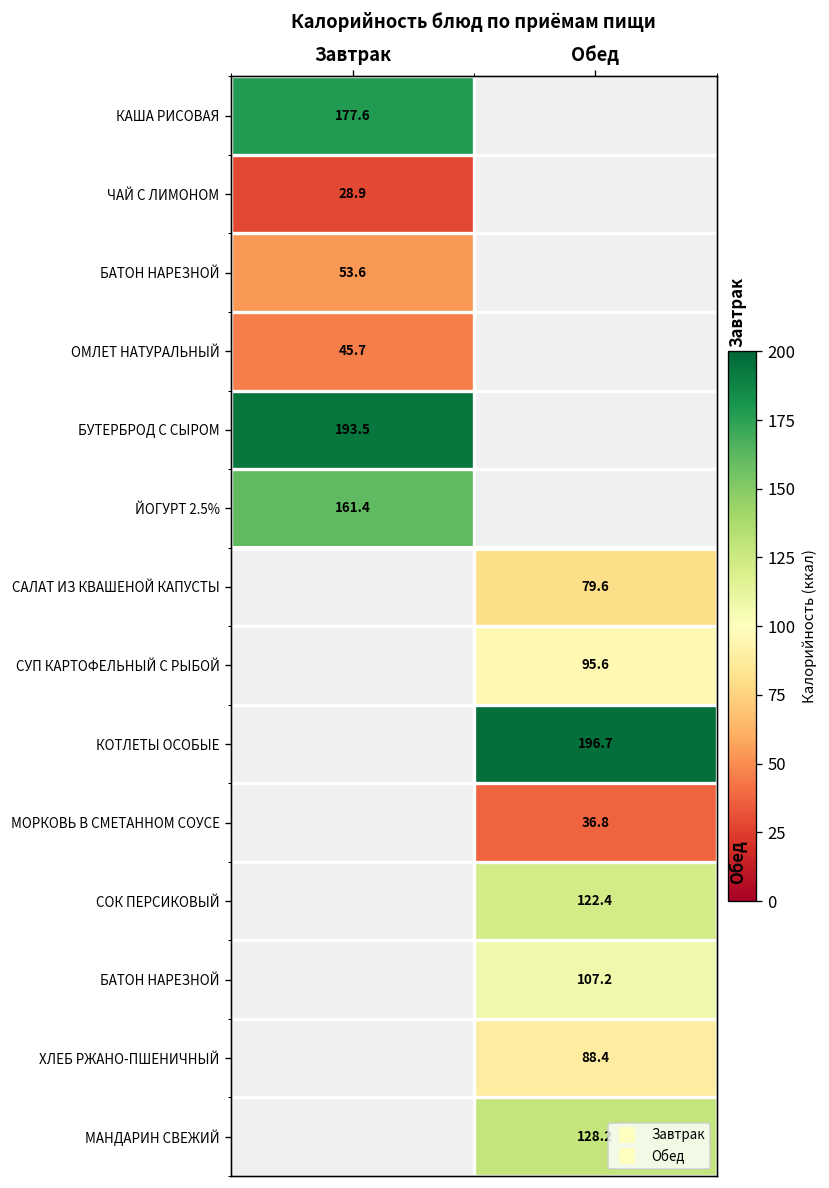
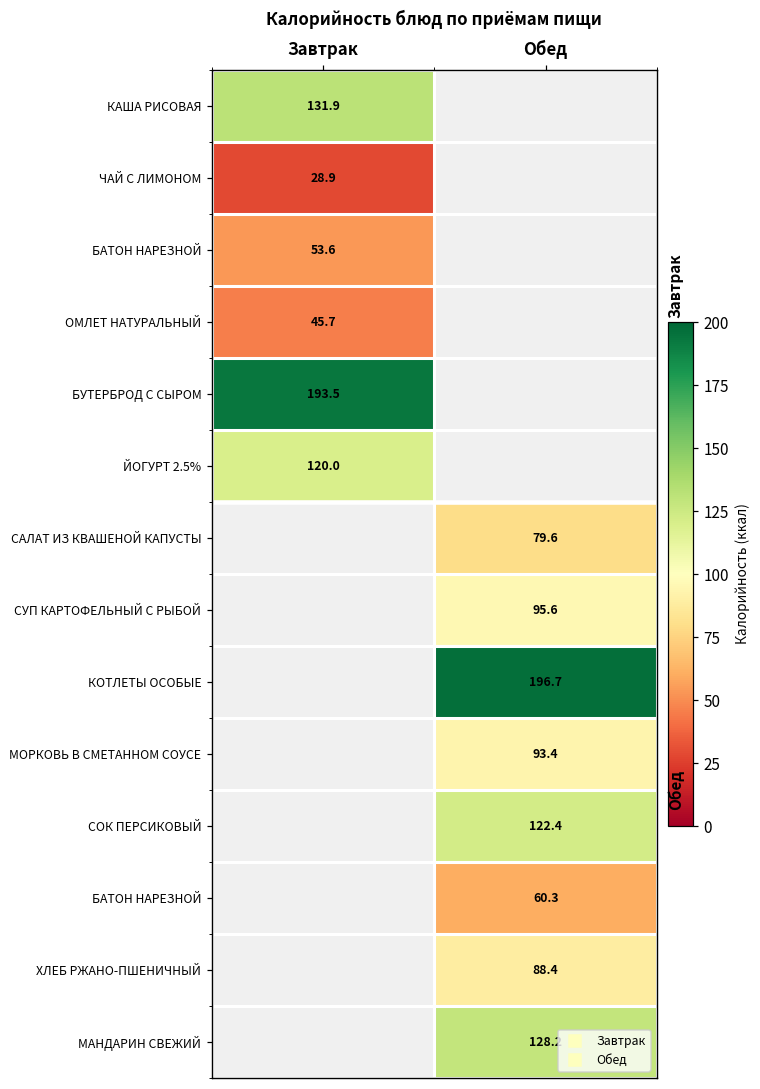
  {
    "КАША РИСОВАЯ": {
-     "Завтрак": 177.6
+     "Завтрак": 131.9
    },
    "ЧАЙ С ЛИМОНОМ": {
      "Завтрак": 28.9
    },
    "БАТОН НАРЕЗНОЙ": {
      "Завтрак": 53.6,
-     "Обед": 107.2
+     "Обед": 60.3
    },
    "ОМЛЕТ НАТУРАЛЬНЫЙ": {
      "Завтрак": 45.7
    },
    "БУТЕРБРОД С СЫРОМ": {
      "Завтрак": 193.5
    },
    "ЙОГУРТ 2.5%": {
-     "Завтрак": 161.4
+     "Завтрак": 120.0
    },
    "САЛАТ ИЗ КВАШЕНОЙ КАПУСТЫ": {
      "Обед": 79.6
    },
    "СУП КАРТОФЕЛЬНЫЙ С РЫБОЙ": {
      "Обед": 95.6
    },
    "КОТЛЕТЫ ОСОБЫЕ": {
      "Обед": 196.7
    },
    "МОРКОВЬ В СМЕТАННОМ СОУСЕ": {
-     "Обед": 36.8
+     "Обед": 93.4
    },
    "СОК ПЕРСИКОВЫЙ": {
      "Обед": 122.4
    },
    "ХЛЕБ РЖАНО-ПШЕНИЧНЫЙ": {
      "Обед": 88.4
    }
  }
